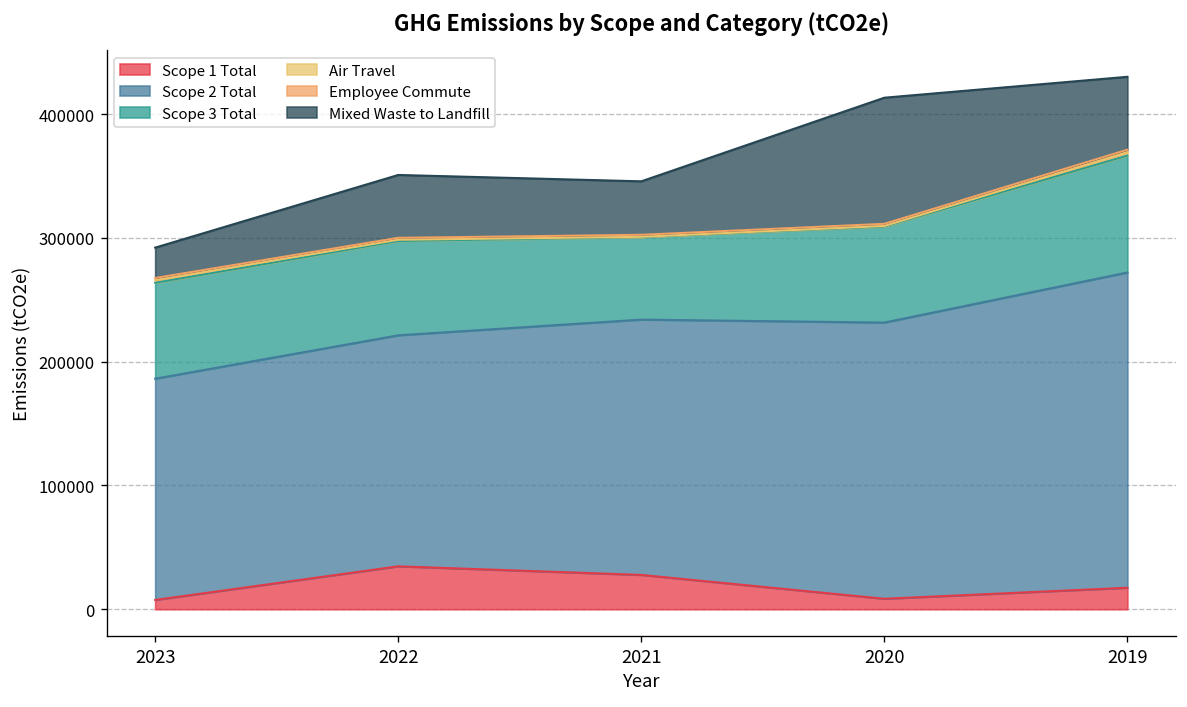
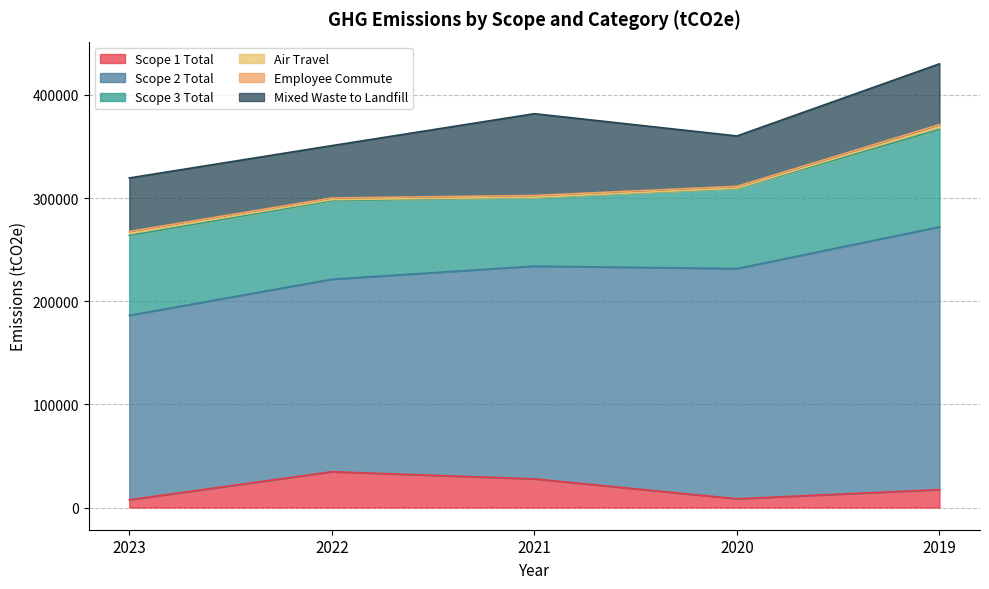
  {
    "Scope 1 Total": {
      "2023": 8000,
      "2022": 35000,
      "2021": 28000,
      "2020": 8000,
      "2019": 17000
    },
    "Mixed Waste to Landfill": {
-     "2023": 25000,
+     "2023": 52000,
      "2022": 51000,
-     "2021": 43000,
-     "2020": 102000,
+     "2021": 79000,
+     "2020": 49000,
      "2019": 59000
    }
  }
